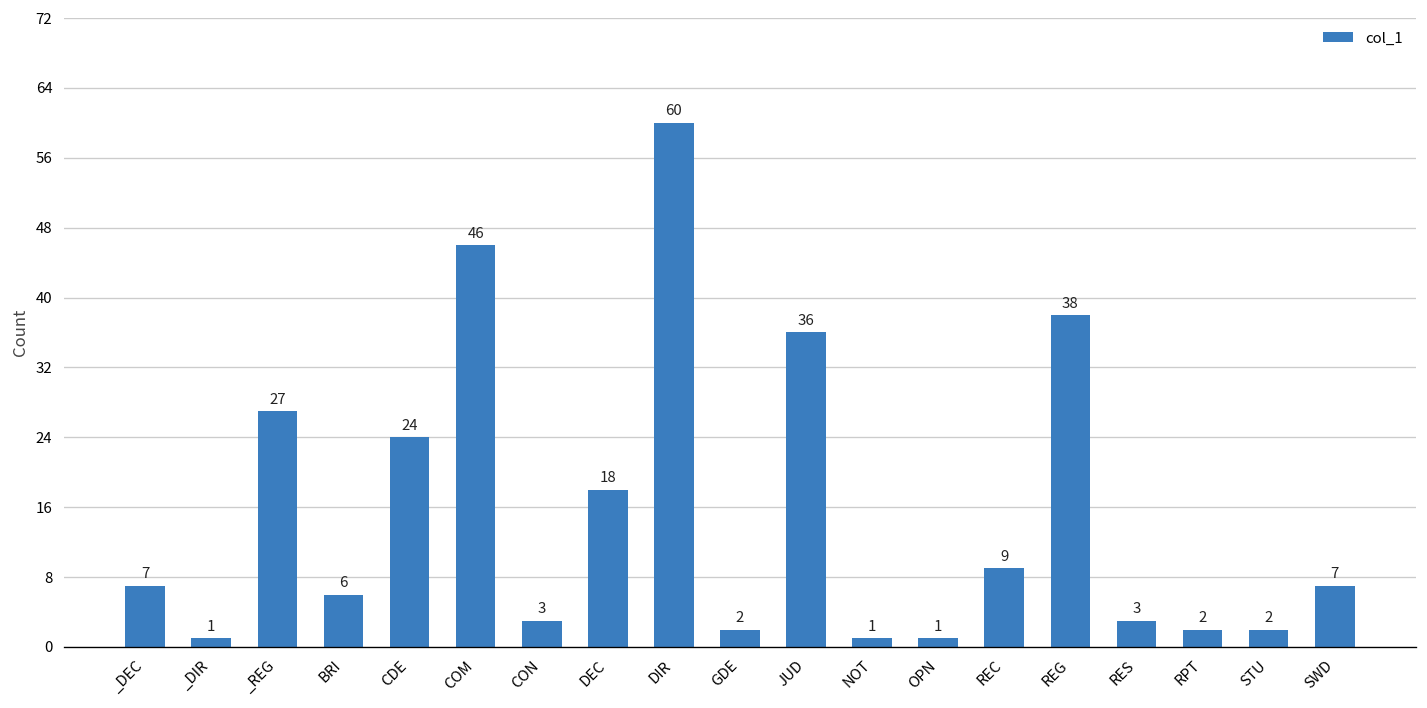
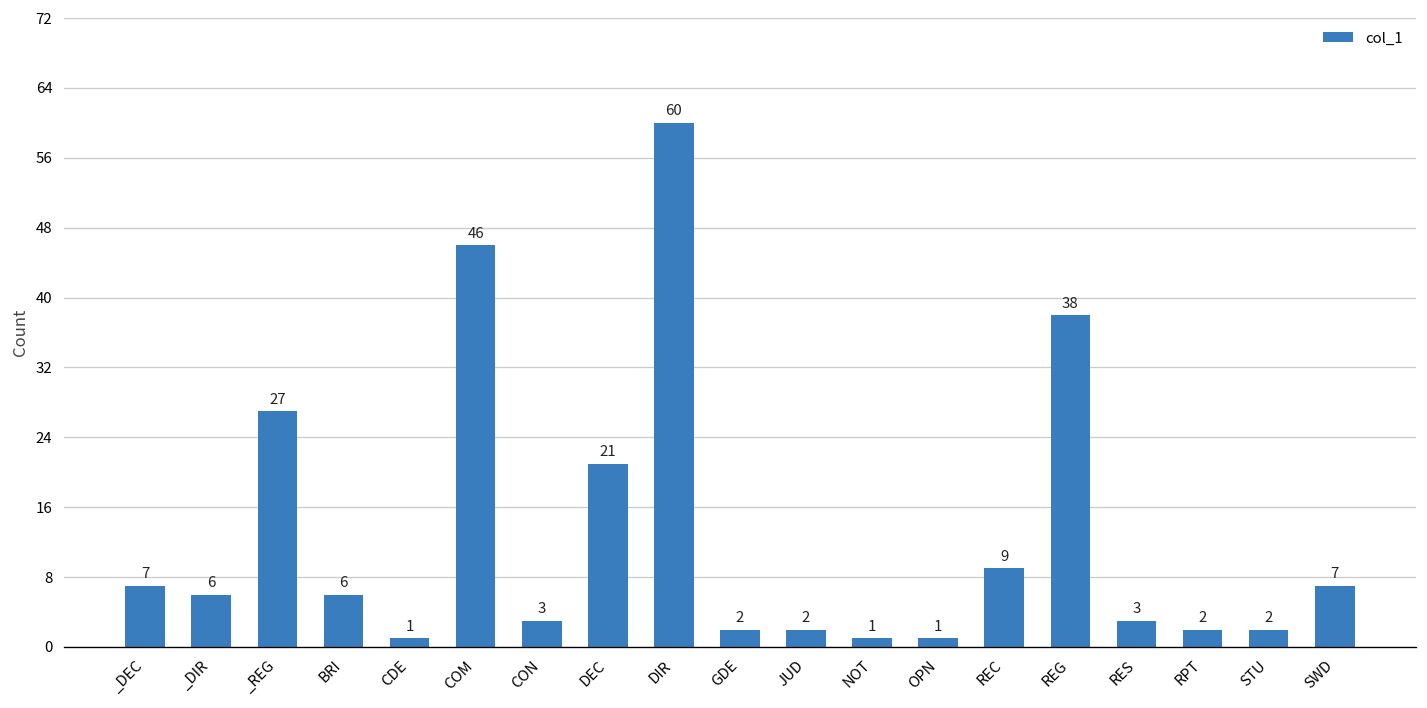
  {
    "_DEC": 7,
-   "_DIR": 1,
+   "_DIR": 6,
    "_REG": 27,
    "BRI": 6,
-   "CDE": 24,
+   "CDE": 1,
    "COM": 46,
    "CON": 3,
-   "DEC": 18,
+   "DEC": 21,
    "DIR": 60,
    "GDE": 2,
-   "JUD": 36,
+   "JUD": 2,
    "NOT": 1,
    "OPN": 1,
    "REC": 9,
    "REG": 38,
    "RES": 3,
    "RPT": 2,
    "STU": 2,
    "SWD": 7
  }
